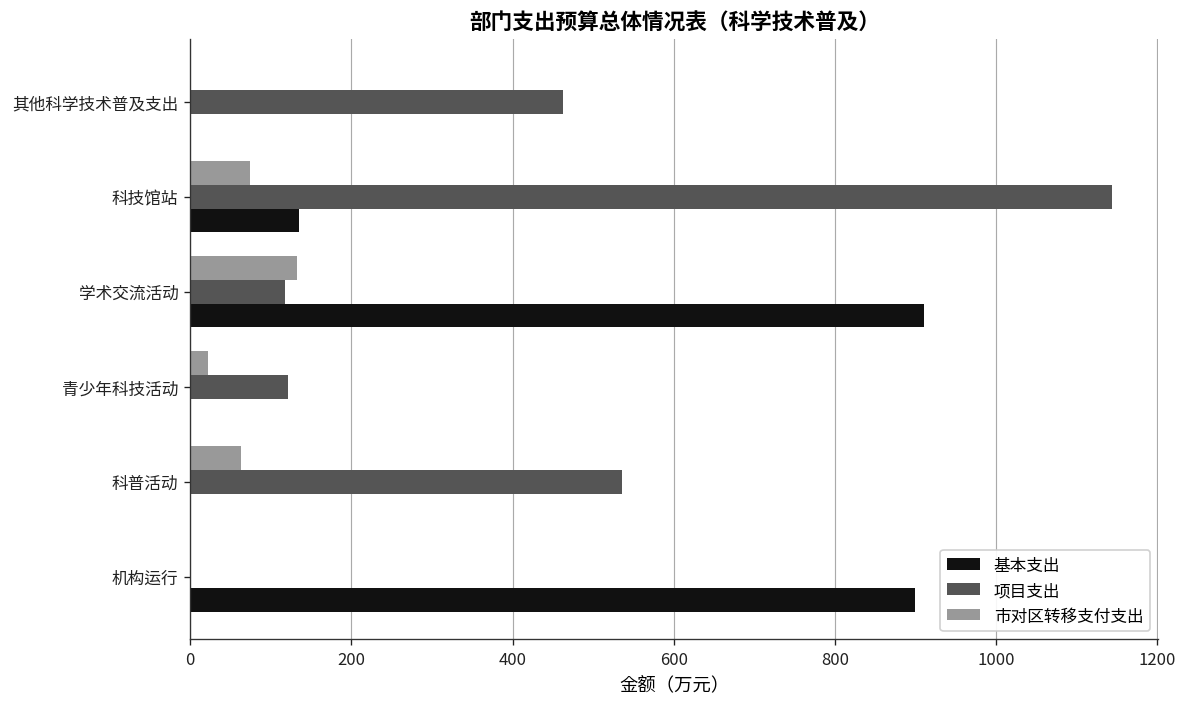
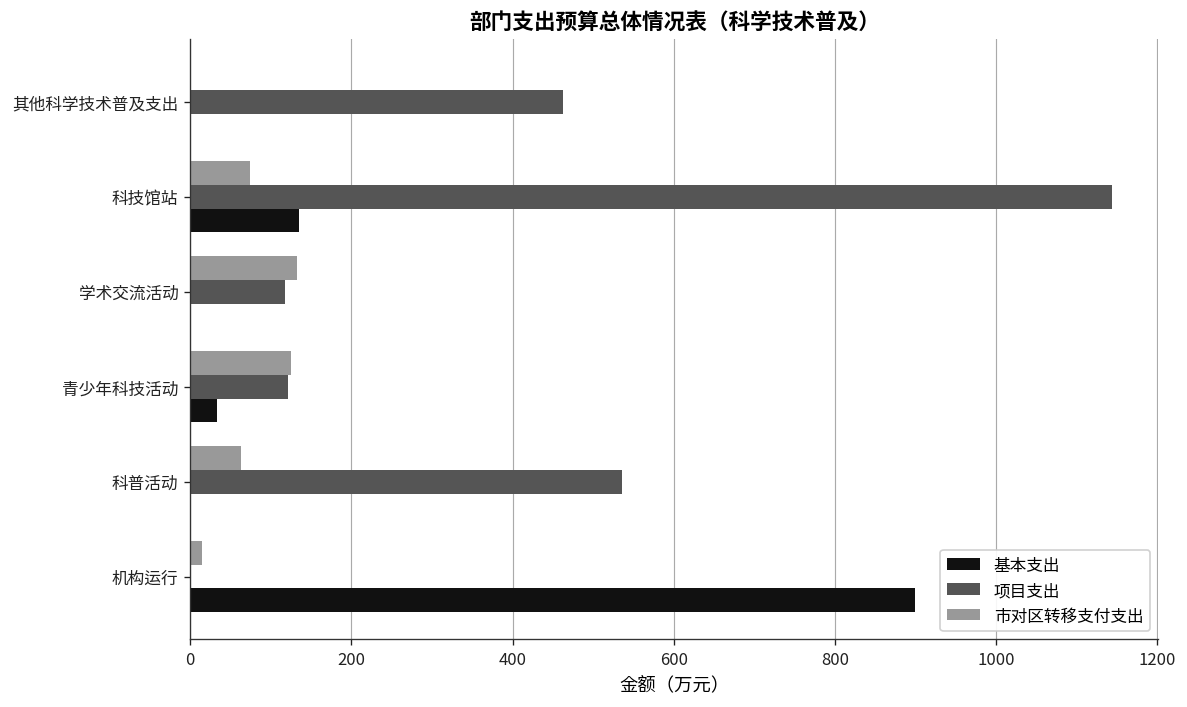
  {
    "基本支出": {
      "其他科学技术普及支出": 0,
      "科技馆站": 140,
-     "学术交流活动": 910,
-     "青少年科技活动": 0,
+     "学术交流活动": 0,
+     "青少年科技活动": 30,
      "科普活动": 0,
      "机构运行": 900
    },
    "项目支出": {
      "其他科学技术普及支出": 460,
      "科技馆站": 1140,
      "学术交流活动": 120,
      "青少年科技活动": 120,
      "科普活动": 540,
      "机构运行": 0
    },
    "市对区转移支付支出": {
      "其他科学技术普及支出": 0,
      "科技馆站": 70,
      "学术交流活动": 130,
-     "青少年科技活动": 20,
+     "青少年科技活动": 130,
      "科普活动": 60,
-     "机构运行": 0
+     "机构运行": 20
    }
  }
